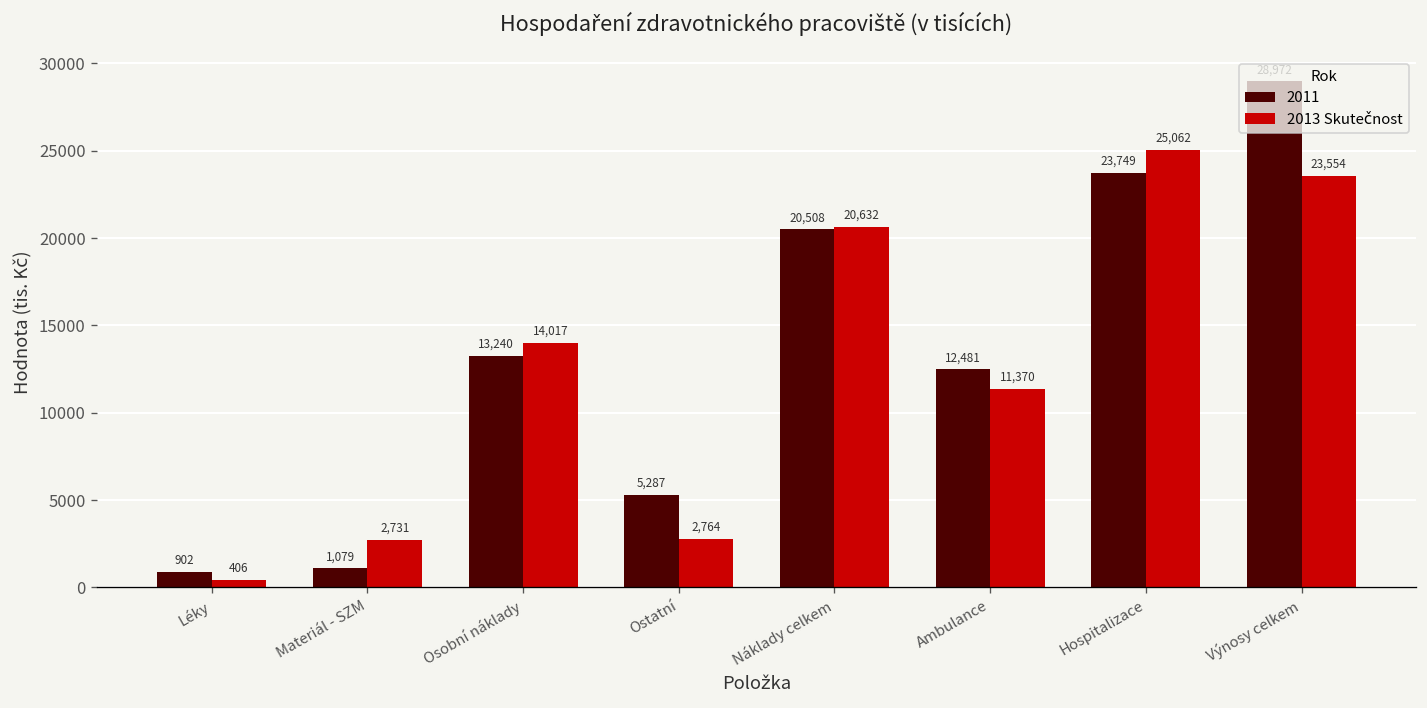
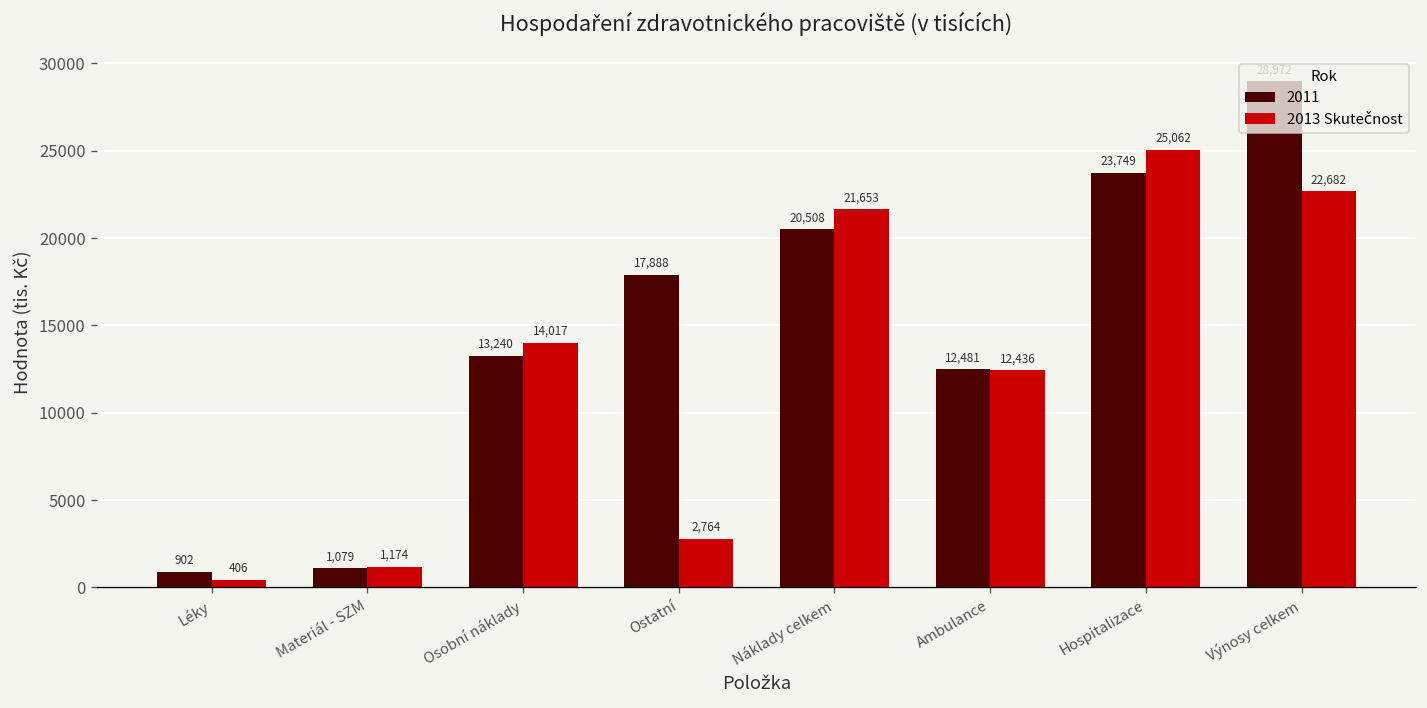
  {
    "2011": {
      "Léky": "902",
      "Materiál - SZM": "1,079",
      "Osobní náklady": "13,240",
-     "Ostatní": "5,287",
+     "Ostatní": "17,888",
      "Náklady celkem": "20,508",
      "Ambulance": "12,481",
      "Hospitalizace": "23,749"
    },
    "2013 Skutečnost": {
      "Léky": "406",
-     "Materiál - SZM": "2,731",
+     "Materiál - SZM": "1,174",
      "Osobní náklady": "14,017",
      "Ostatní": "2,764",
-     "Náklady celkem": "20,632",
-     "Ambulance": "11,370",
+     "Náklady celkem": "21,653",
+     "Ambulance": "12,436",
      "Hospitalizace": "25,062",
-     "Výnosy celkem": "23,554"
+     "Výnosy celkem": "22,682"
    }
  }
